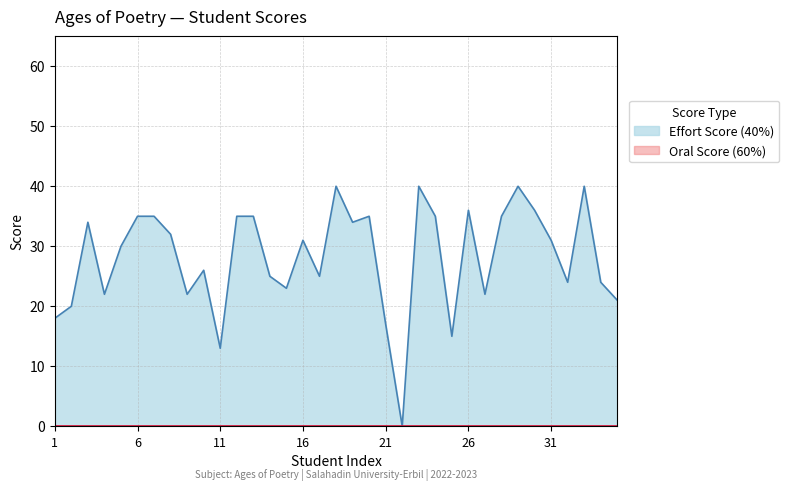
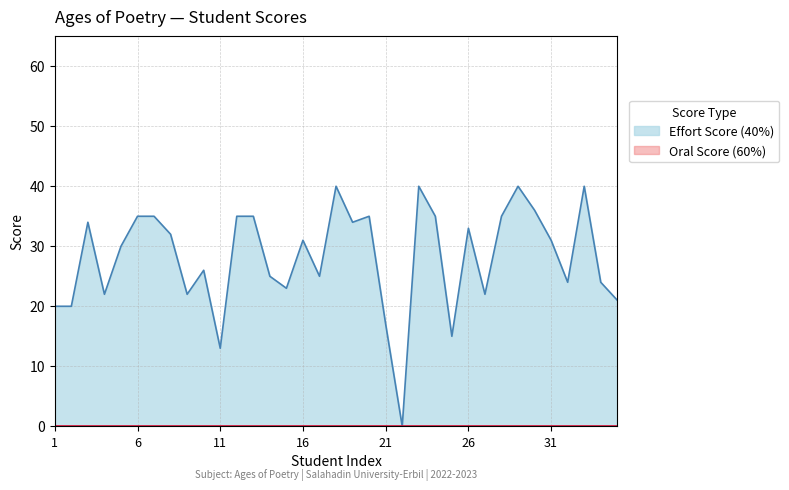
  {
    "Effort Score (40%)": {
-     "1": 18,
+     "1": 20,
      "6": 35,
      "11": 13,
      "16": 31,
      "21": 17,
-     "26": 36,
+     "26": 33,
      "31": 31
    },
    "Oral Score (60%)": {
      "1": 0,
      "6": 0,
      "11": 0,
      "16": 0,
      "21": 0,
      "26": 0,
      "31": 0
    }
  }
